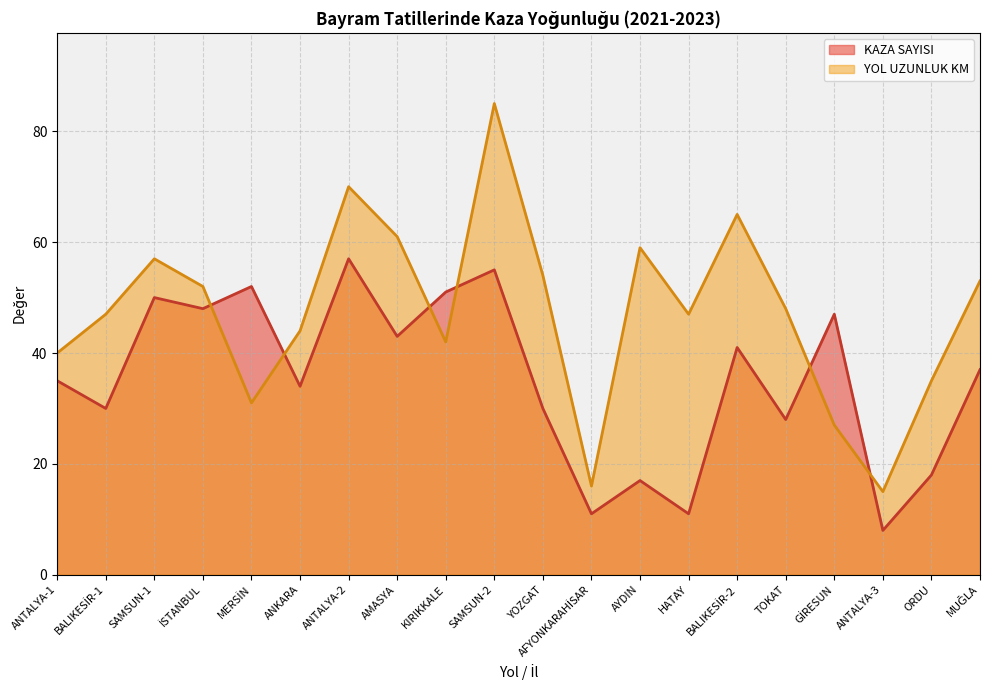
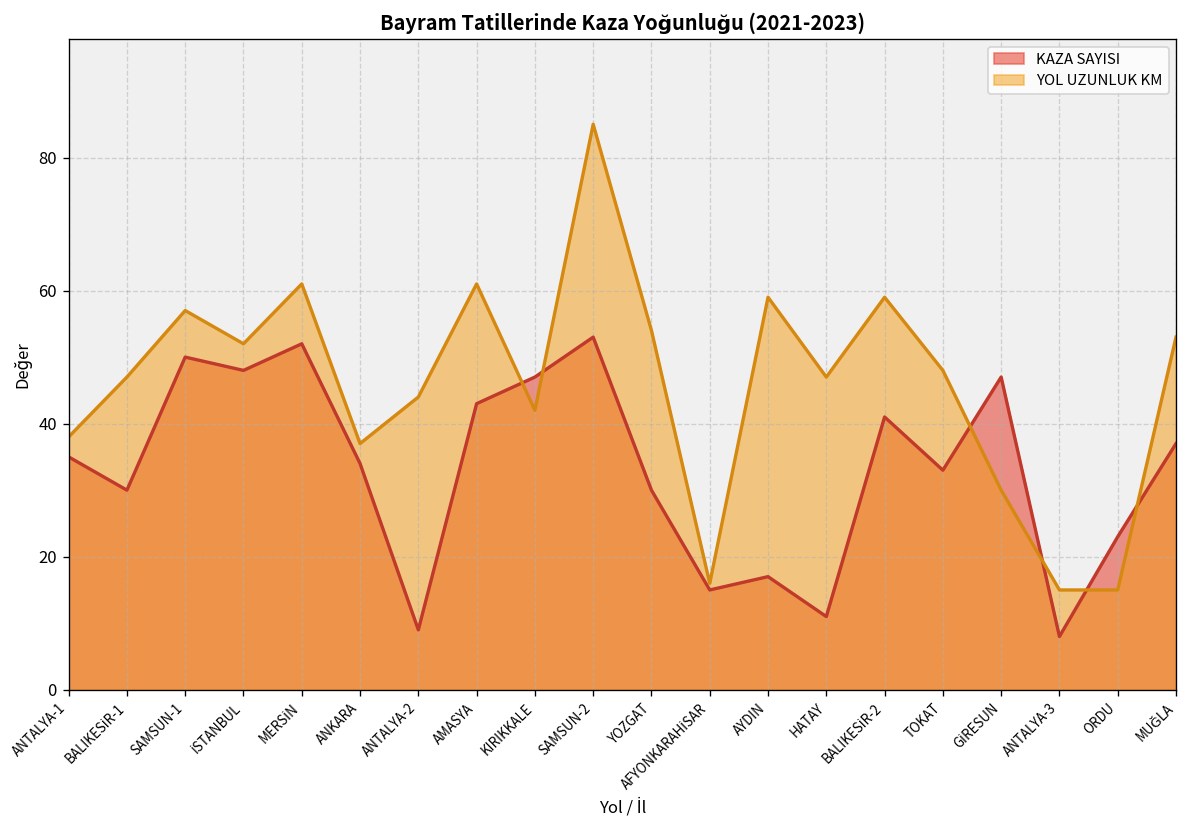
  {
    "KAZA SAYISI": {
      "ANTALYA-1": 35,
      "BALIKESİR-1": 30,
      "SAMSUN-1": 50,
      "İSTANBUL": 48,
      "MERSİN": 52,
      "ANKARA": 34,
-     "ANTALYA-2": 57,
+     "ANTALYA-2": 9,
      "AMASYA": 43,
-     "KIRIKKALE": 51,
-     "SAMSUN-2": 55,
+     "KIRIKKALE": 47,
+     "SAMSUN-2": 53,
      "YOZGAT": 30,
-     "AFYONKARAHİSAR": 11,
+     "AFYONKARAHİSAR": 15,
      "AYDIN": 17,
      "HATAY": 11,
      "BALIKESİR-2": 41,
-     "TOKAT": 28,
+     "TOKAT": 33,
      "GİRESUN": 47,
      "ANTALYA-3": 8,
-     "ORDU": 18,
+     "ORDU": 23,
      "MUĞLA": 37
    },
    "YOL UZUNLUK KM": {
-     "ANTALYA-1": 40,
+     "ANTALYA-1": 38,
      "BALIKESİR-1": 47,
      "SAMSUN-1": 57,
      "İSTANBUL": 52,
-     "MERSİN": 31,
-     "ANKARA": 44,
-     "ANTALYA-2": 70,
+     "MERSİN": 61,
+     "ANKARA": 37,
+     "ANTALYA-2": 44,
      "AMASYA": 61,
      "KIRIKKALE": 42,
      "SAMSUN-2": 85,
      "YOZGAT": 54,
      "AFYONKARAHİSAR": 16,
      "AYDIN": 59,
      "HATAY": 47,
-     "BALIKESİR-2": 65,
+     "BALIKESİR-2": 59,
      "TOKAT": 48,
-     "GİRESUN": 27,
+     "GİRESUN": 30,
      "ANTALYA-3": 15,
-     "ORDU": 35,
+     "ORDU": 15,
      "MUĞLA": 53
    }
  }
